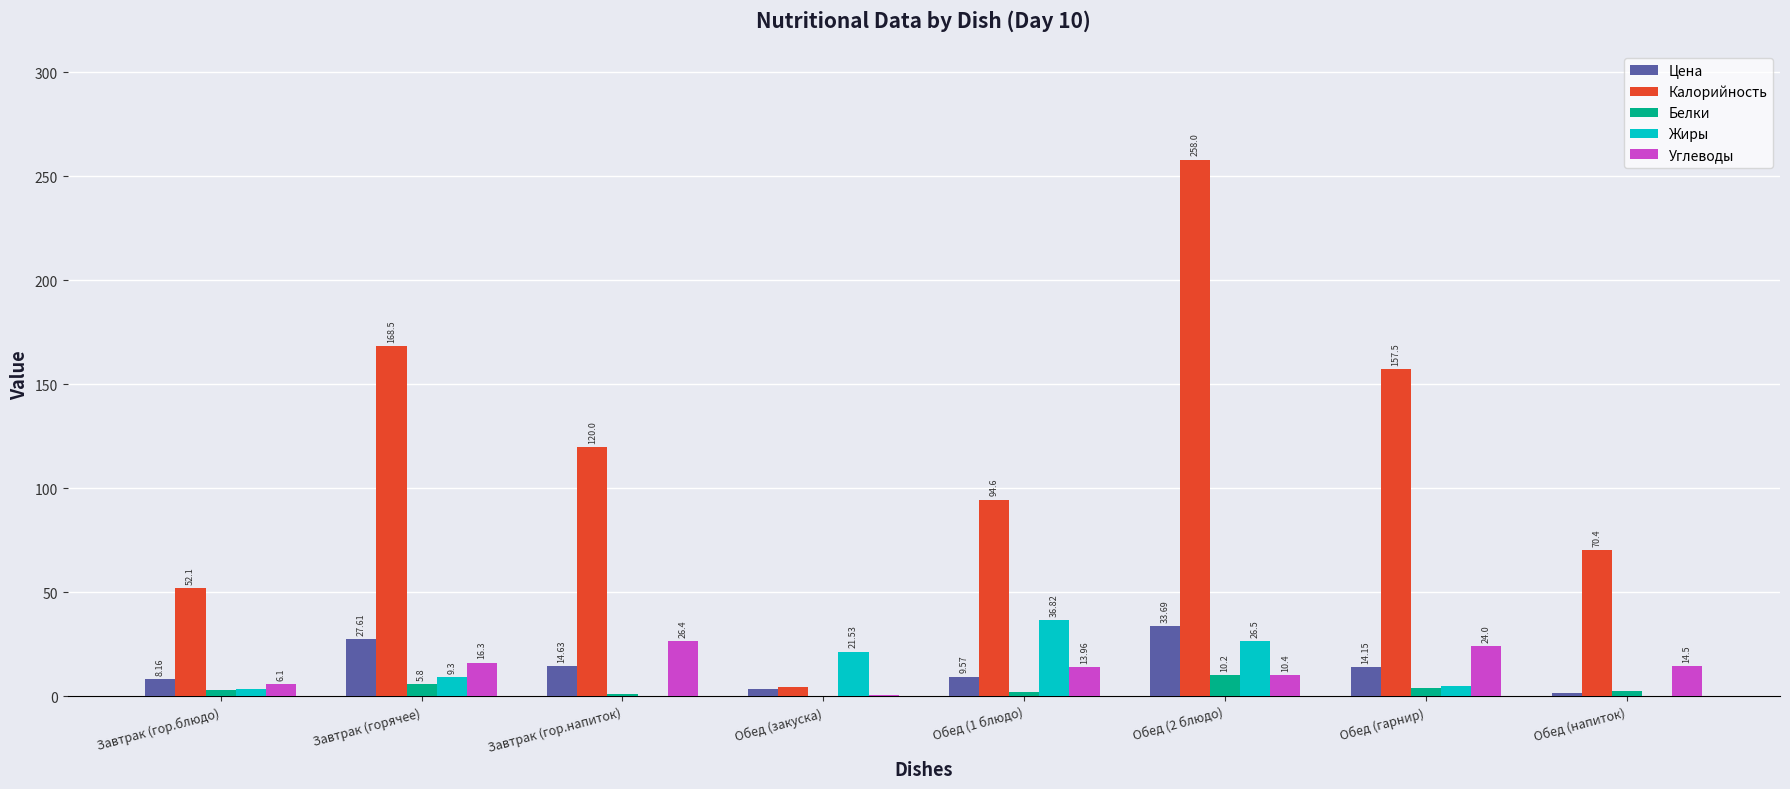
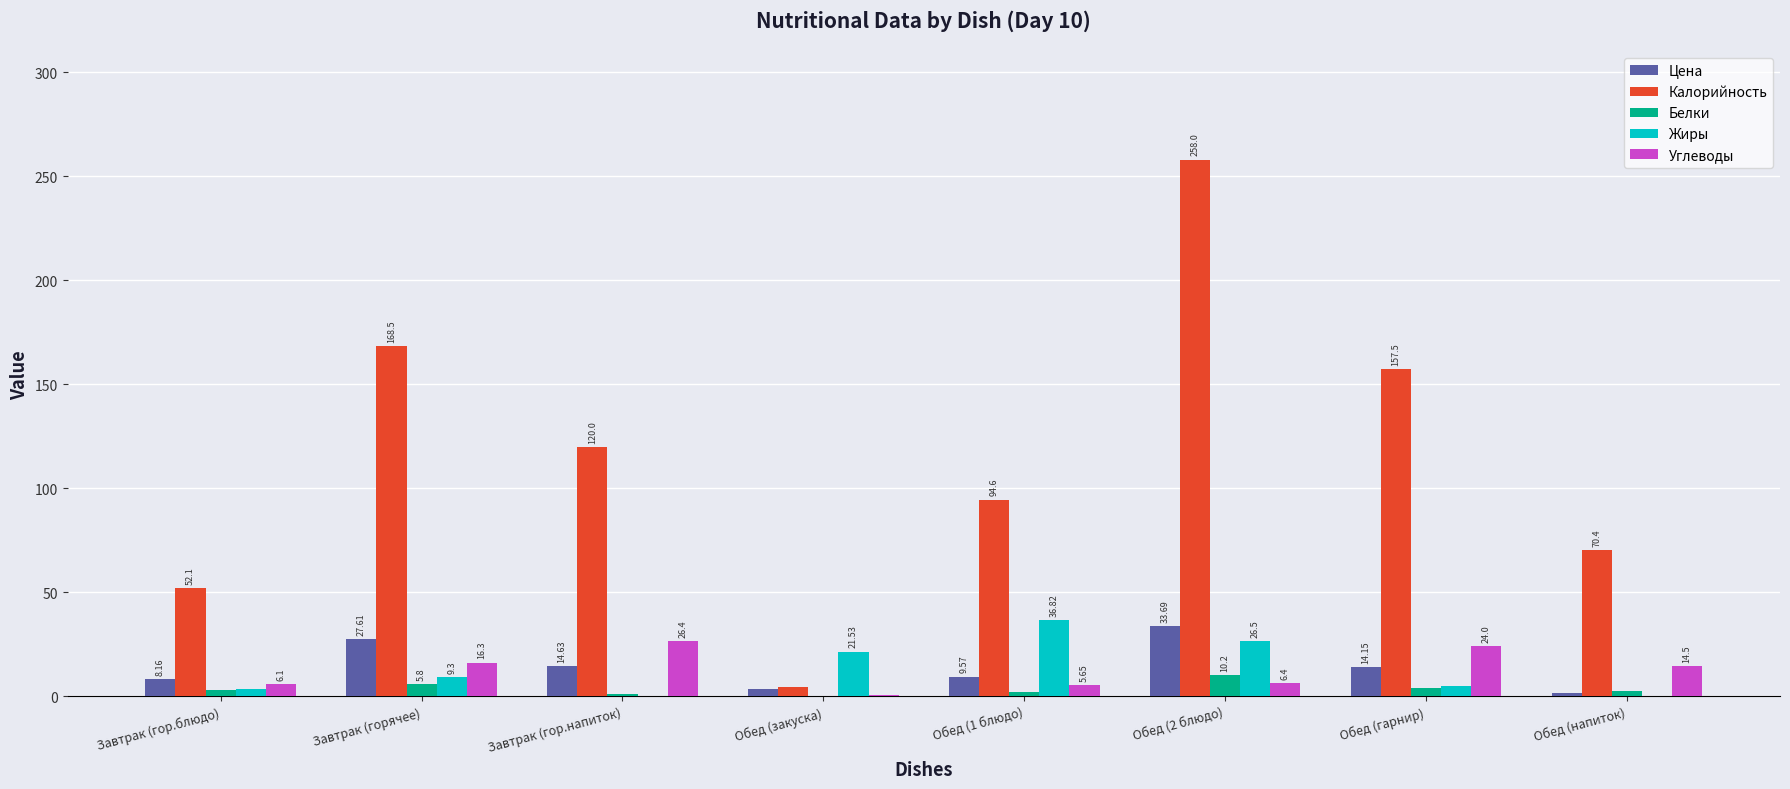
  {
    "Цена": {
      "Завтрак (гор.блюдо)": 8.16,
      "Завтрак (горячее)": 27.61,
      "Завтрак (гор.напиток)": 14.63,
      "Обед (1 блюдо)": 9.57,
      "Обед (2 блюдо)": 33.69,
      "Обед (гарнир)": 14.15
    },
    "Калорийность": {
      "Завтрак (гор.блюдо)": 52.1,
      "Завтрак (горячее)": 168.5,
      "Завтрак (гор.напиток)": 120.0,
      "Обед (1 блюдо)": 94.6,
      "Обед (2 блюдо)": 258.0,
      "Обед (гарнир)": 157.5,
      "Обед (напиток)": 70.4
    },
    "Белки": {
      "Завтрак (горячее)": 5.8,
      "Обед (2 блюдо)": 10.2
    },
    "Жиры": {
      "Завтрак (горячее)": 9.3,
      "Обед (закуска)": 21.53,
      "Обед (1 блюдо)": 36.82,
      "Обед (2 блюдо)": 26.5
    },
    "Углеводы": {
      "Завтрак (гор.блюдо)": 6.1,
      "Завтрак (горячее)": 16.3,
      "Завтрак (гор.напиток)": 26.4,
-     "Обед (1 блюдо)": 13.96,
-     "Обед (2 блюдо)": 10.4,
+     "Обед (1 блюдо)": 5.65,
+     "Обед (2 блюдо)": 6.4,
      "Обед (гарнир)": 24.0,
      "Обед (напиток)": 14.5
    }
  }
